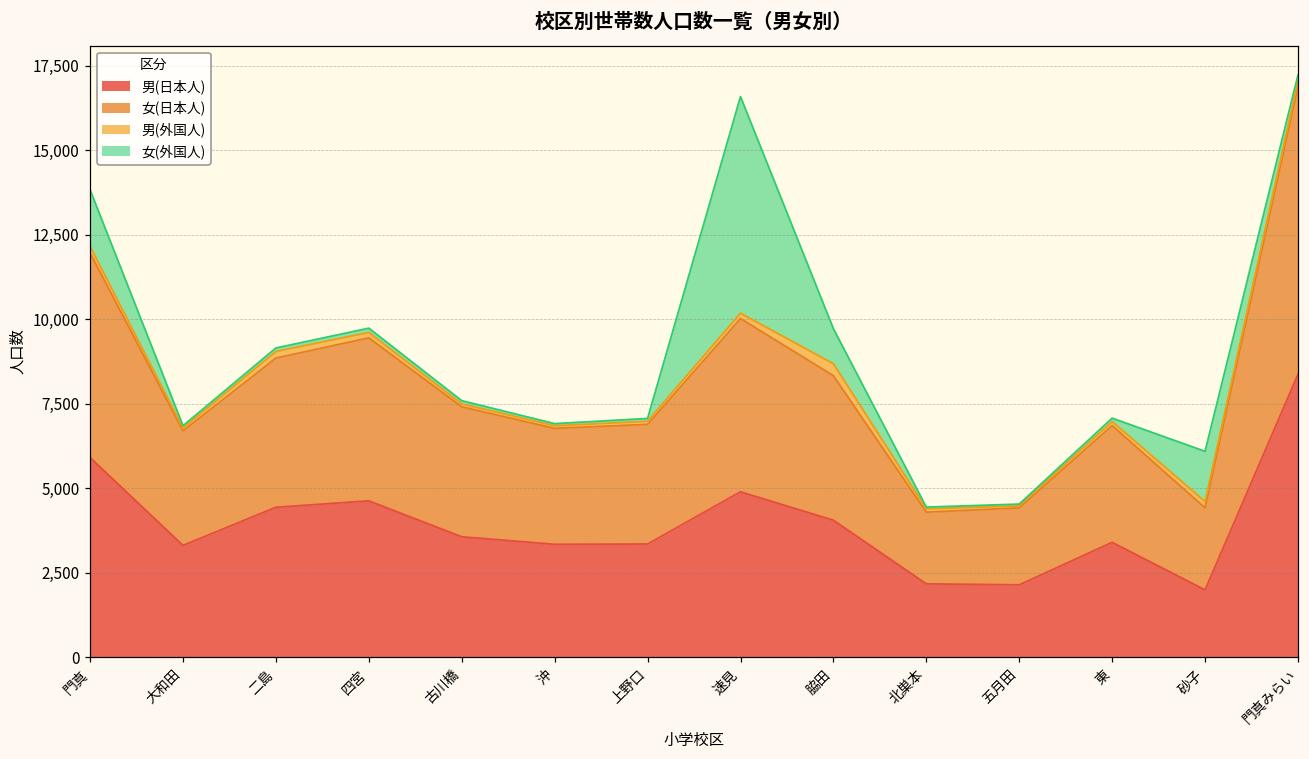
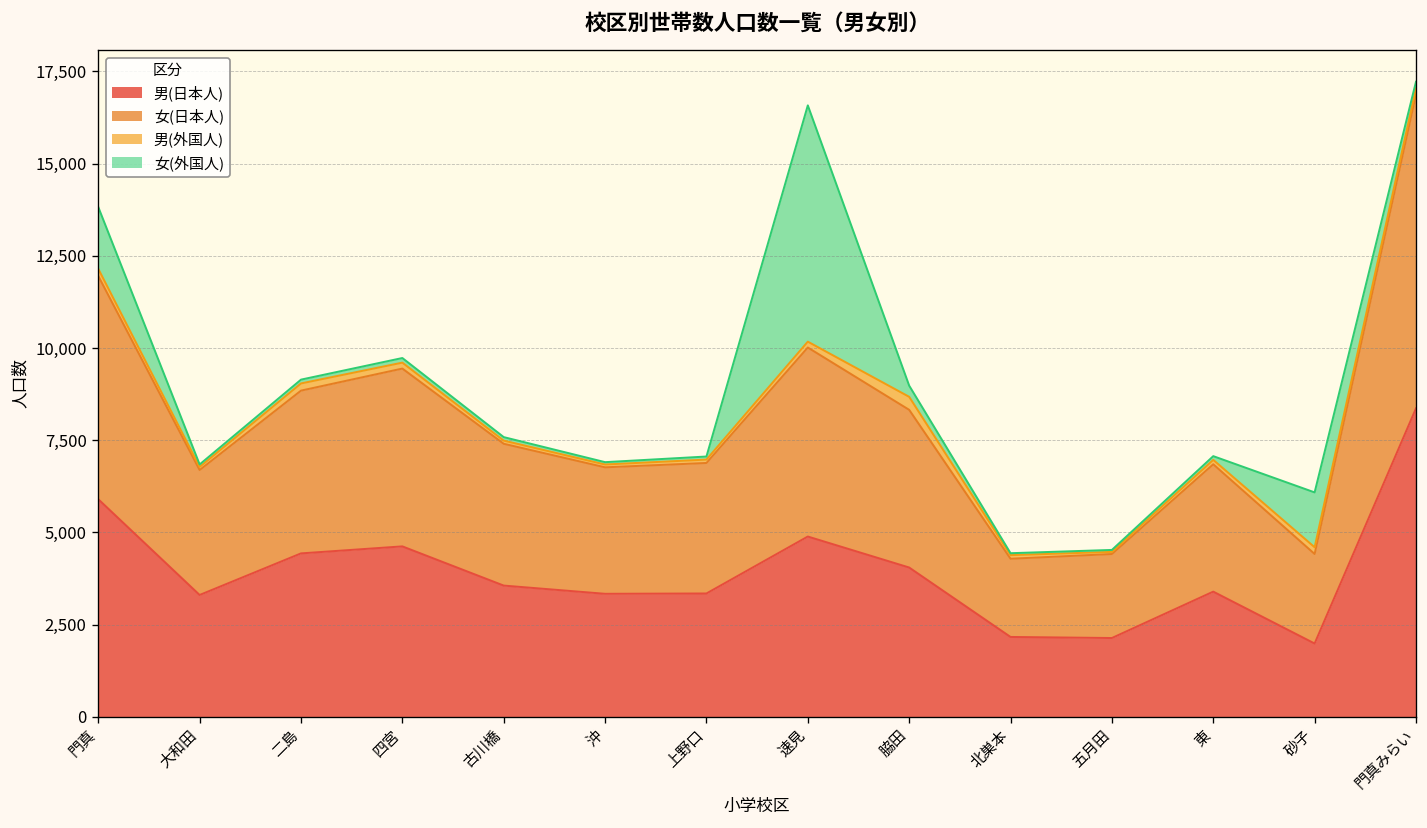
  {
    "女(外国人)": {
      "門真": "1,700",
      "二島": "100",
      "四宮": "100",
      "古川橋": "100",
      "上野口": "100",
      "速見": "6,400",
-     "脇田": "1,000",
+     "脇田": "300",
      "東": "100",
      "砂子": "1,500",
      "門真みらい": "200"
    }
  }
